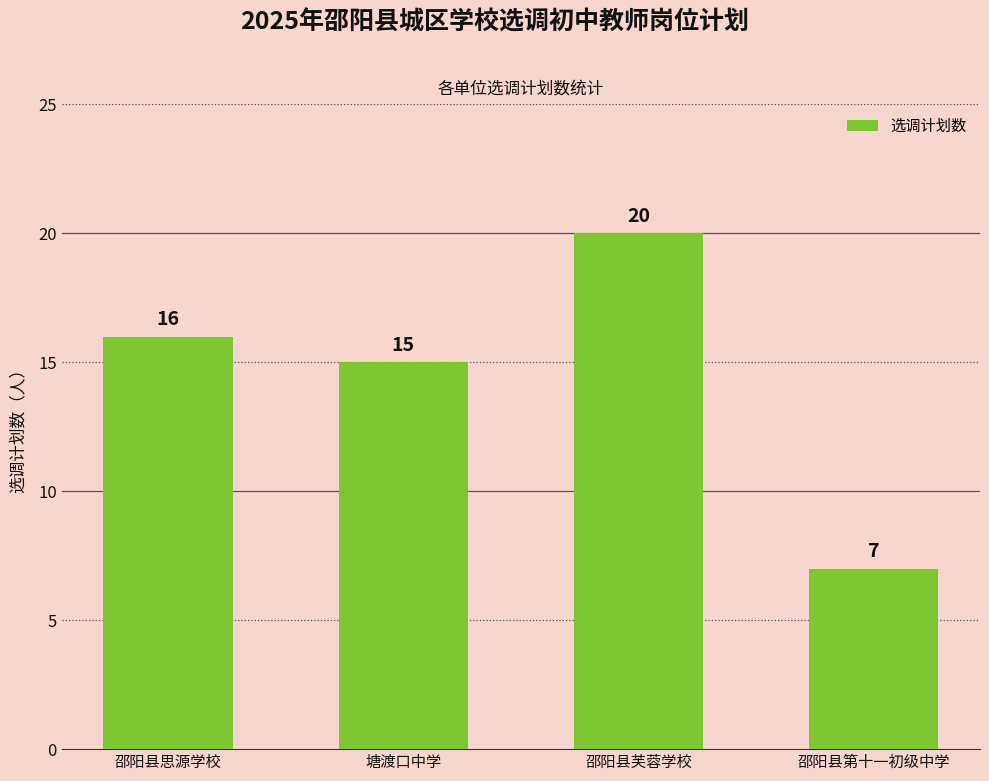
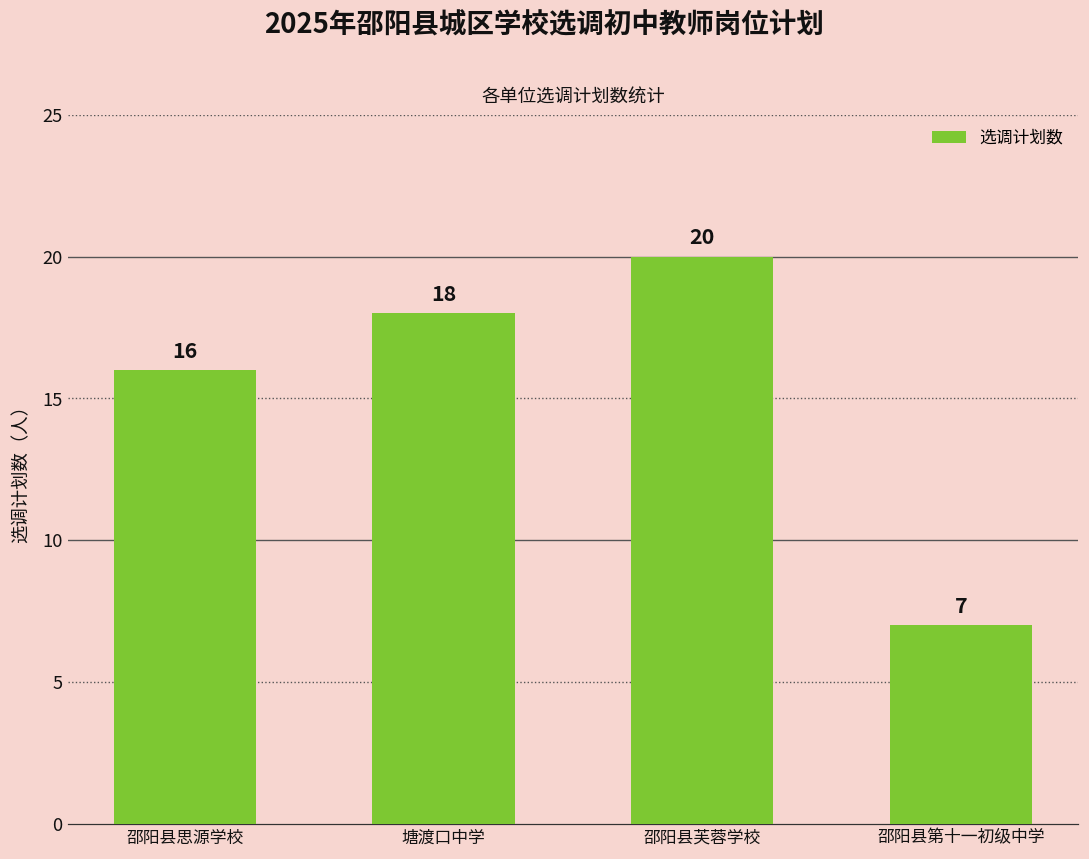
  {
    "邵阳县思源学校": 16,
-   "塘渡口中学": 15,
+   "塘渡口中学": 18,
    "邵阳县芙蓉学校": 20,
    "邵阳县第十一初级中学": 7
  }
